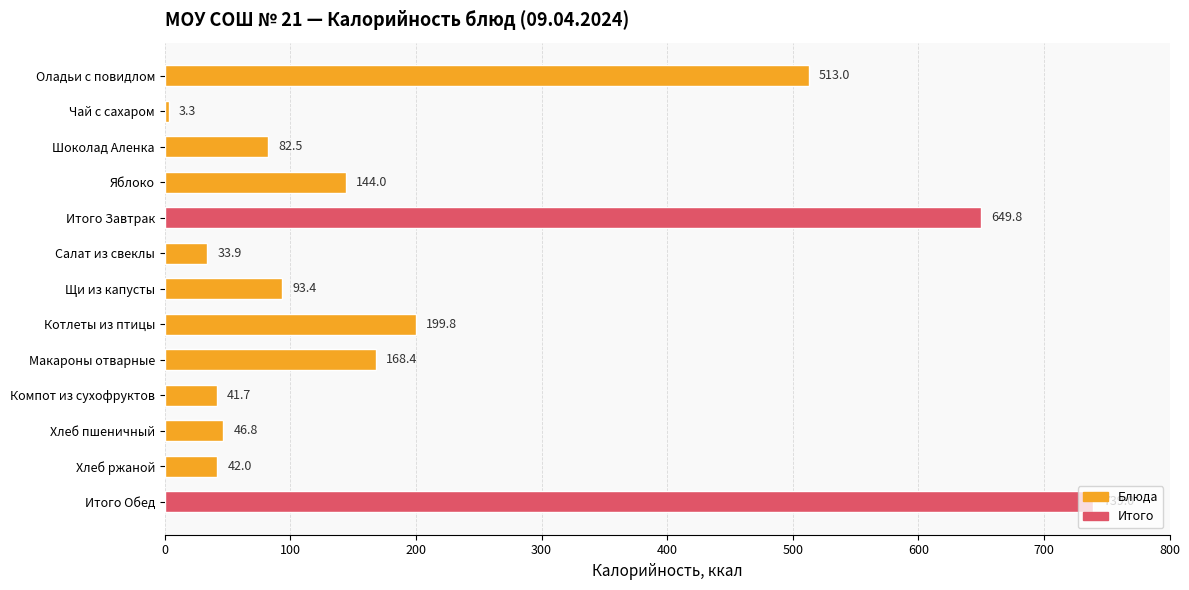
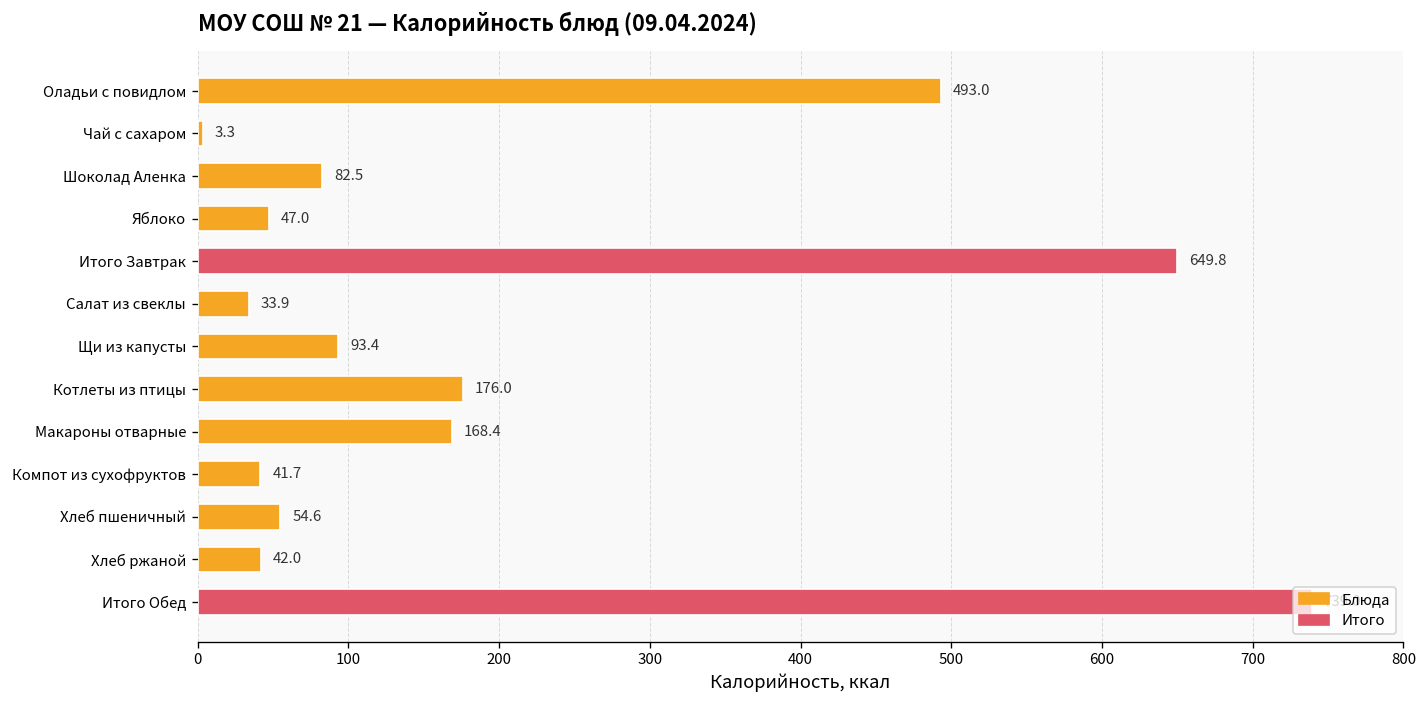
  {
-   "Оладьи с повидлом": 513.0,
+   "Оладьи с повидлом": 493.0,
    "Чай с сахаром": 3.3,
    "Шоколад Аленка": 82.5,
-   "Яблоко": 144.0,
+   "Яблоко": 47.0,
    "Итого Завтрак": 649.8,
    "Салат из свеклы": 33.9,
    "Щи из капусты": 93.4,
-   "Котлеты из птицы": 199.8,
+   "Котлеты из птицы": 176.0,
    "Макароны отварные": 168.4,
    "Компот из сухофруктов": 41.7,
-   "Хлеб пшеничный": 46.8,
+   "Хлеб пшеничный": 54.6,
    "Хлеб ржаной": 42.0
  }
